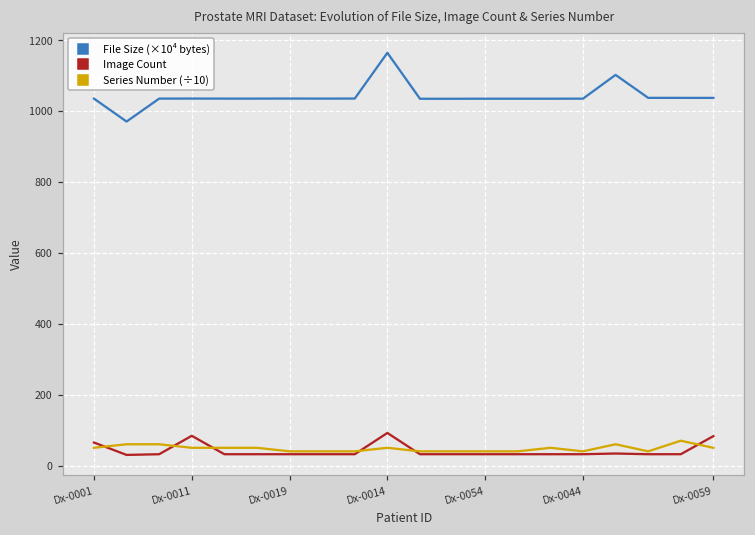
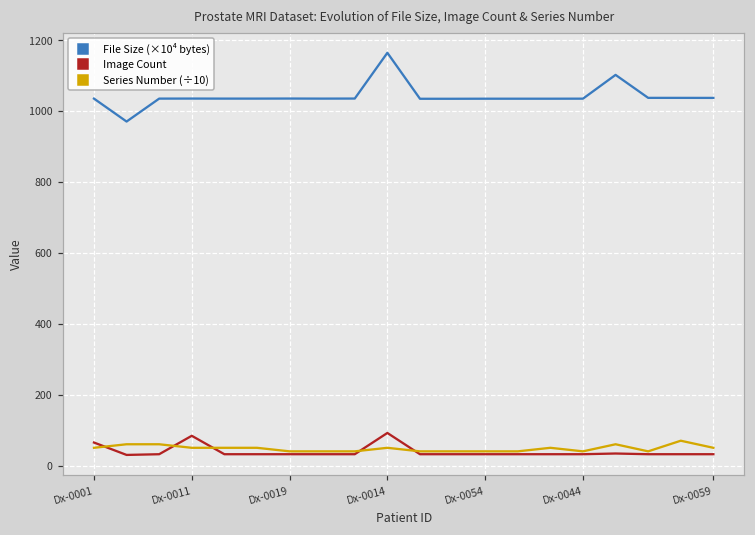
  {
    "File Size (×10⁴ bytes)": {
      "Dx-0001": 1040,
      "Dx-0011": 1040,
      "Dx-0019": 1040,
      "Dx-0014": 1160,
      "Dx-0054": 1040,
      "Dx-0044": 1040,
      "Dx-0059": 1040
    },
    "Image Count": {
      "Dx-0001": 70,
      "Dx-0011": 80,
      "Dx-0019": 30,
      "Dx-0014": 90,
      "Dx-0054": 30,
      "Dx-0044": 30,
-     "Dx-0059": 80
+     "Dx-0059": 30
    },
    "Series Number (÷10)": {
      "Dx-0001": 50,
      "Dx-0011": 50,
      "Dx-0019": 40,
      "Dx-0014": 50,
      "Dx-0054": 40,
      "Dx-0044": 40,
      "Dx-0059": 50
    }
  }
